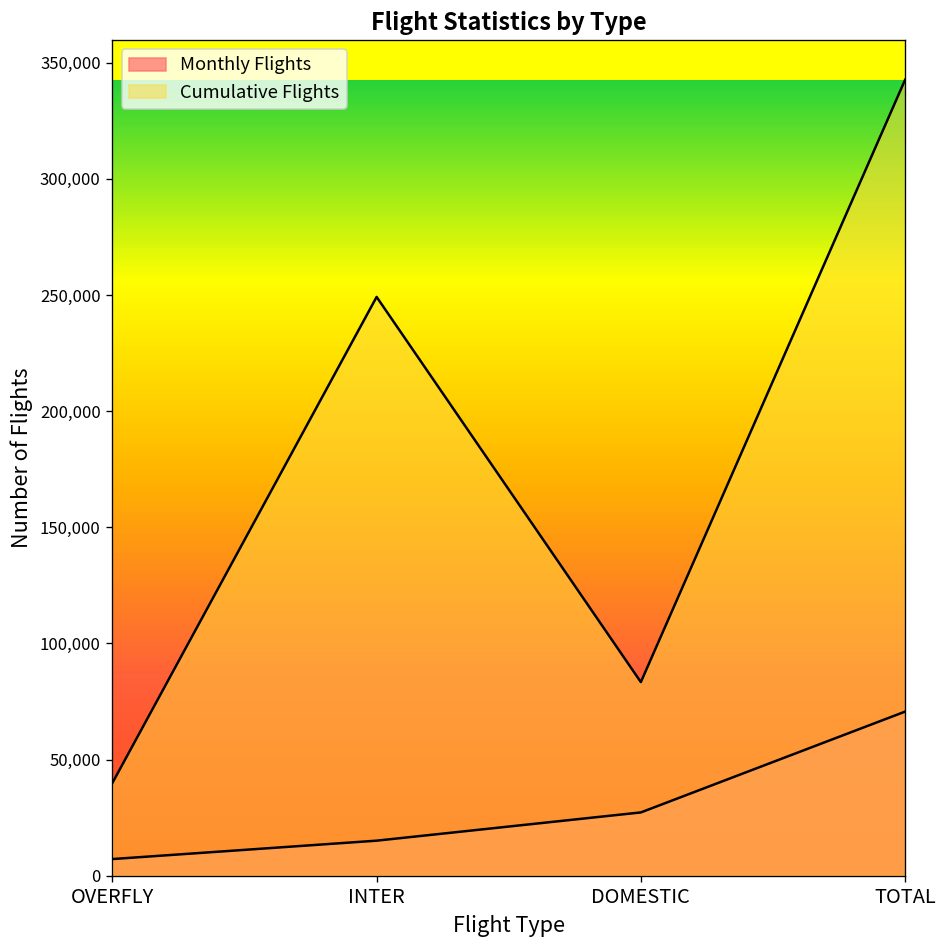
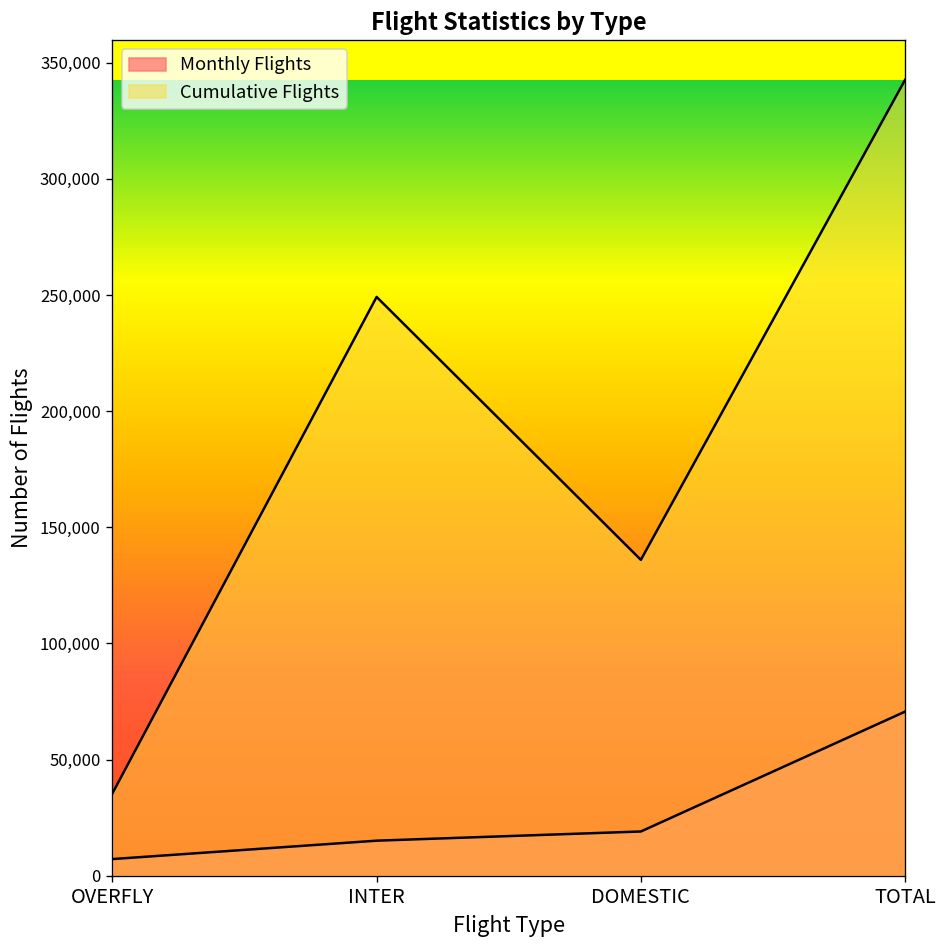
  {
    "Monthly Flights": {
      "OVERFLY": "7,000",
      "INTER": "15,000",
-     "DOMESTIC": "27,000",
+     "DOMESTIC": "19,000",
      "TOTAL": "71,000"
    },
    "Cumulative Flights": {
-     "OVERFLY": "40,000",
+     "OVERFLY": "35,000",
      "INTER": "249,000",
-     "DOMESTIC": "83,000",
+     "DOMESTIC": "136,000",
      "TOTAL": "343,000"
    }
  }
